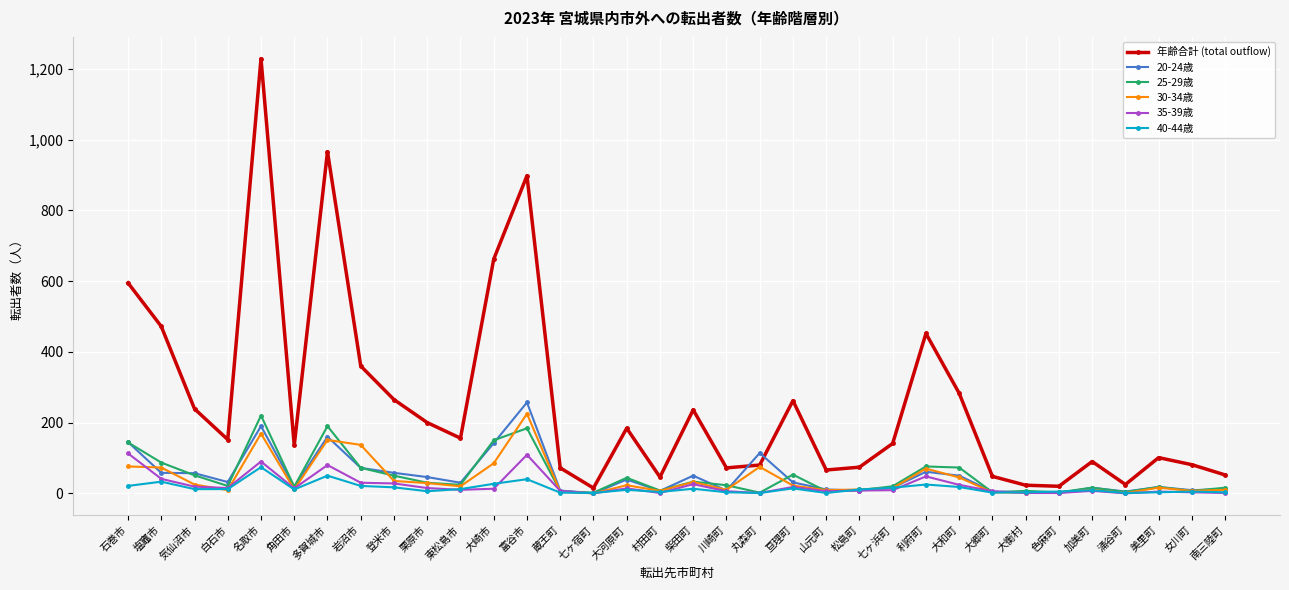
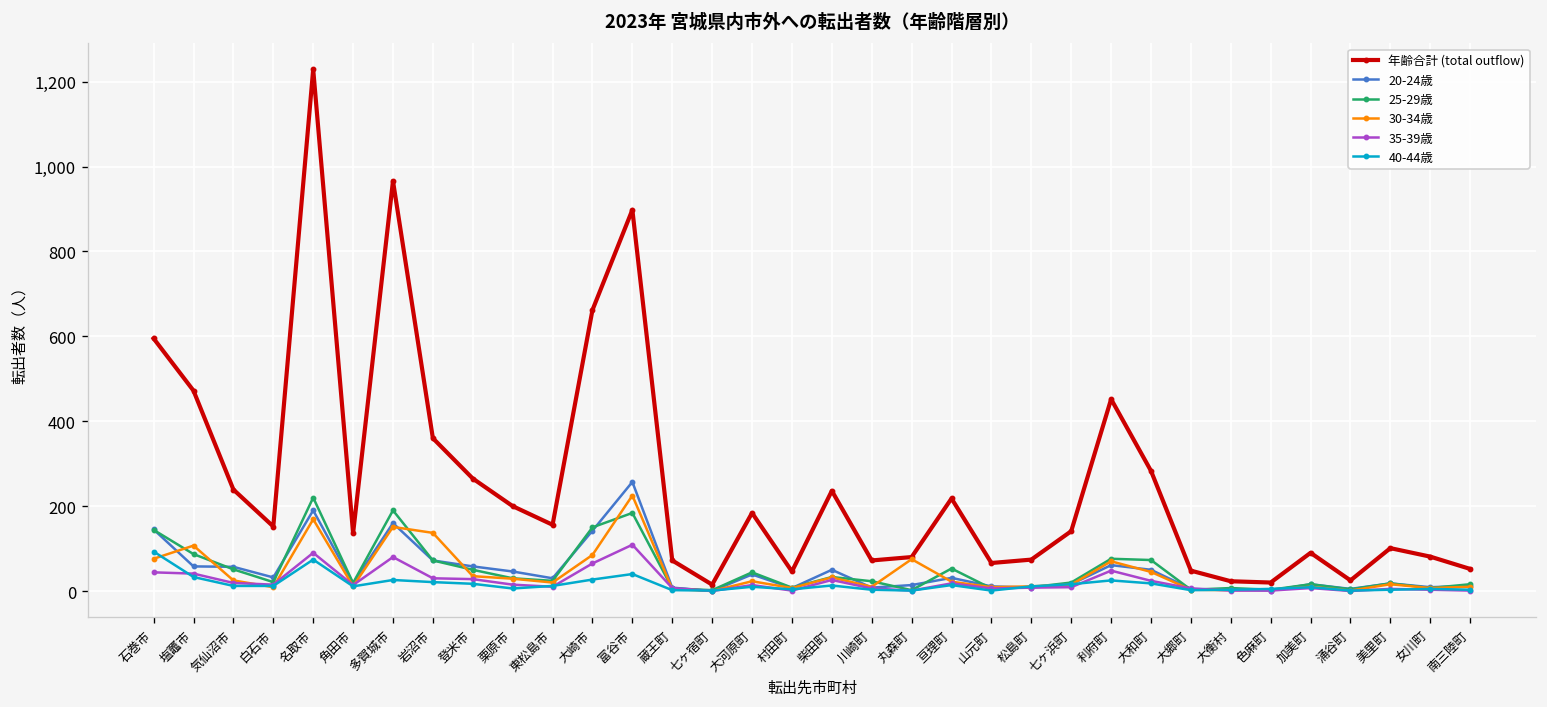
  {
    "年齢合計 (total outflow)": {
      "石巻市": "600",
      "塩竈市": "470",
      "気仙沼市": "240",
      "白石市": "150",
      "名取市": "1,230",
      "角田市": "140",
      "多賀城市": "970",
      "岩沼市": "360",
      "登米市": "270",
      "栗原市": "200",
      "東松島市": "160",
      "大崎市": "660",
      "富谷市": "900",
      "蔵王町": "70",
      "七ヶ宿町": "20",
      "大河原町": "180",
      "村田町": "50",
      "柴田町": "240",
      "川崎町": "70",
-     "亘理町": "260",
+     "亘理町": "220",
      "山元町": "70",
      "松島町": "70",
      "七ヶ浜町": "140",
      "利府町": "450",
      "大和町": "280",
      "大郷町": "50",
      "大衡村": "20",
      "色麻町": "20",
      "加美町": "90",
      "涌谷町": "30",
      "美里町": "100",
      "女川町": "80",
      "南三陸町": "50"
    },
    "20-24歳": {
      "塩竈市": "60",
      "白石市": "30",
      "名取市": "190",
      "多賀城市": "160",
      "登米市": "60",
      "栗原市": "50",
      "大崎市": "140",
      "富谷市": "260",
      "柴田町": "50",
-     "丸森町": "110",
+     "丸森町": "10",
      "亘理町": "30",
      "利府町": "60"
    },
    "25-29歳": {
      "塩竈市": "90",
      "名取市": "220",
      "多賀城市": "190",
      "登米市": "50",
      "大崎市": "150",
      "富谷市": "180",
      "川崎町": "20",
      "亘理町": "50",
      "大和町": "70"
    },
    "30-34歳": {
      "石巻市": "80",
-     "塩竈市": "70",
+     "塩竈市": "110",
      "名取市": "170",
      "多賀城市": "150",
      "岩沼市": "140",
      "大崎市": "90",
      "富谷市": "230",
      "大河原町": "20"
    },
    "35-39歳": {
-     "石巻市": "110",
+     "石巻市": "40",
      "塩竈市": "40",
      "名取市": "90",
      "多賀城市": "80",
      "岩沼市": "30",
      "栗原市": "20",
-     "大崎市": "10",
+     "大崎市": "70",
      "富谷市": "110",
      "利府町": "50"
    },
    "40-44歳": {
-     "石巻市": "20",
+     "石巻市": "90",
      "塩竈市": "30",
      "名取市": "70",
-     "多賀城市": "50",
+     "多賀城市": "30",
      "岩沼市": "20",
      "登米市": "20",
      "栗原市": "10",
      "大崎市": "30",
      "富谷市": "40",
      "柴田町": "10",
      "利府町": "30"
    }
  }
